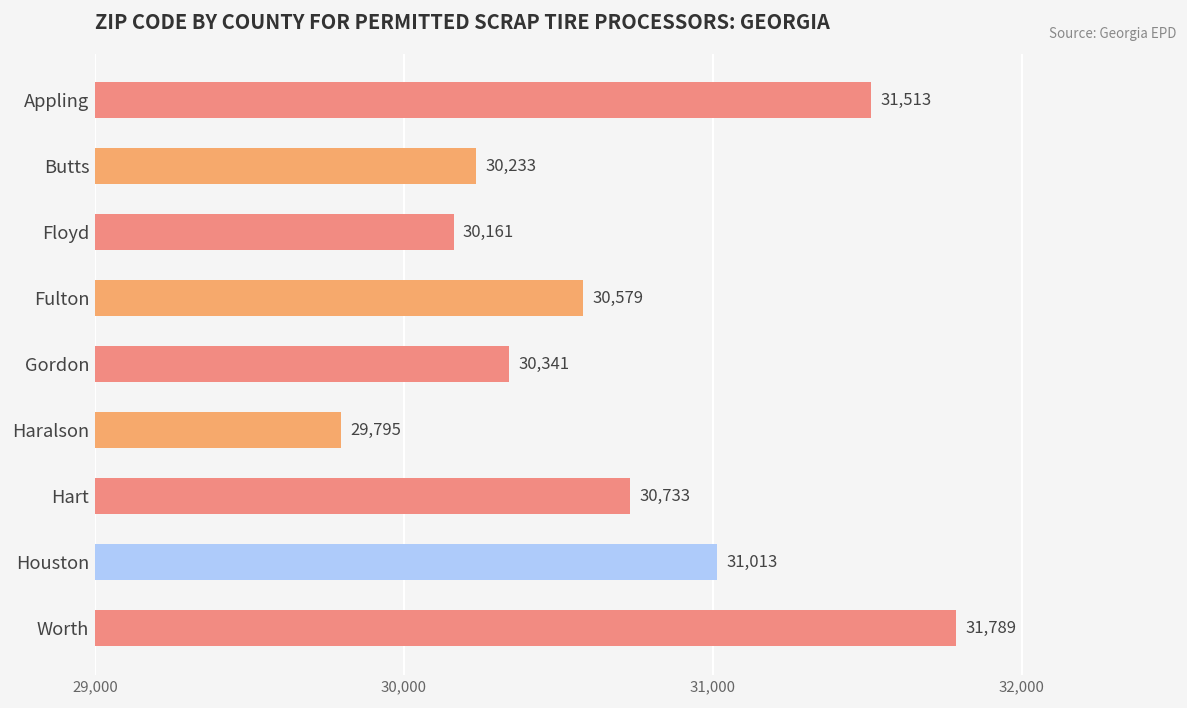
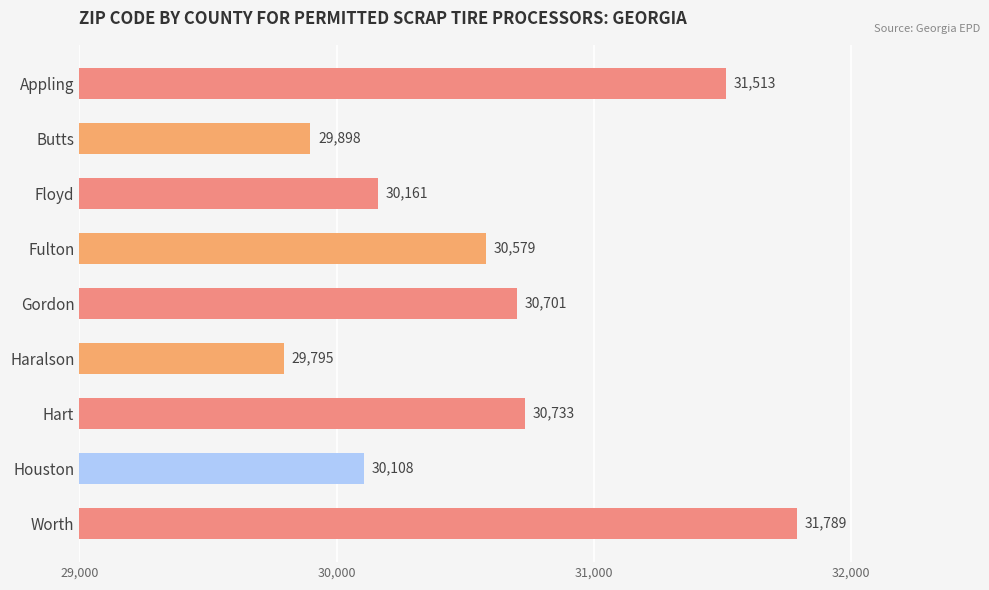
  {
    "Appling": "31,513",
-   "Butts": "30,233",
+   "Butts": "29,898",
    "Floyd": "30,161",
    "Fulton": "30,579",
-   "Gordon": "30,341",
+   "Gordon": "30,701",
    "Haralson": "29,795",
    "Hart": "30,733",
-   "Houston": "31,013",
+   "Houston": "30,108",
    "Worth": "31,789"
  }
